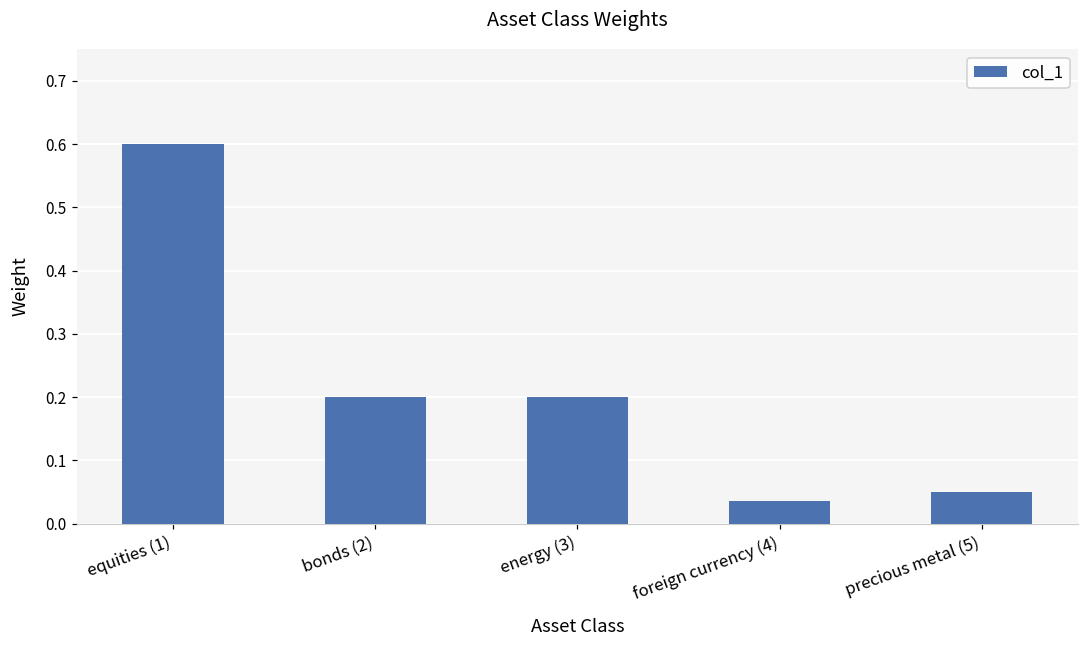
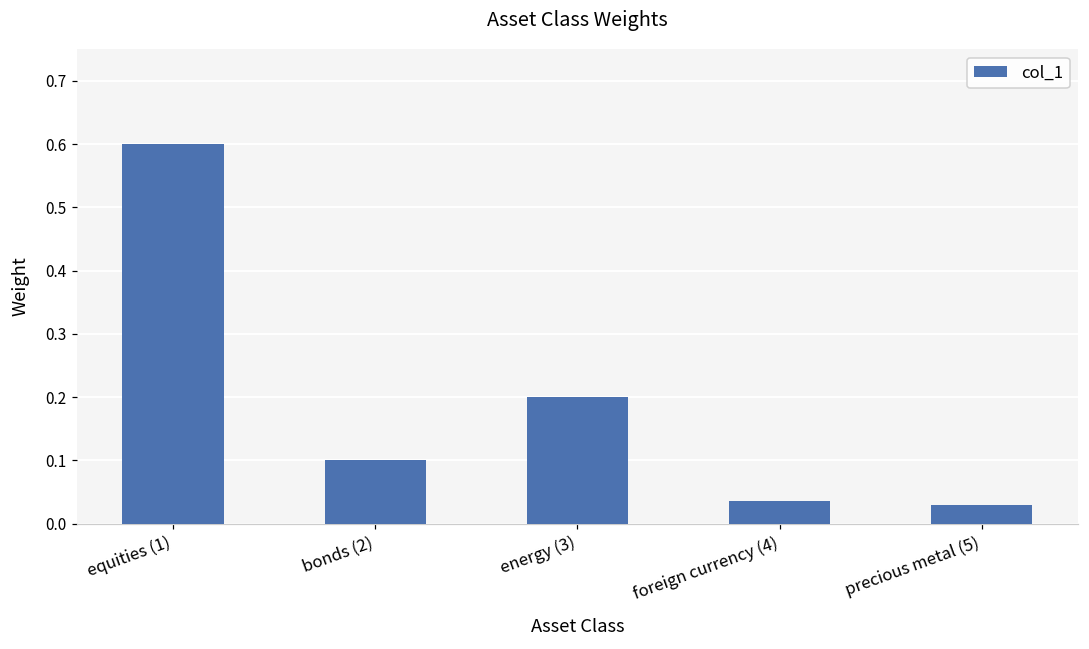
  {
    "equities (1)": 0.60,
-   "bonds (2)": 0.2,
+   "bonds (2)": 0.1,
    "energy (3)": 0.20,
    "foreign currency (4)": 0.04,
-   "precious metal (5)": 0.05
+   "precious metal (5)": 0.03
  }
